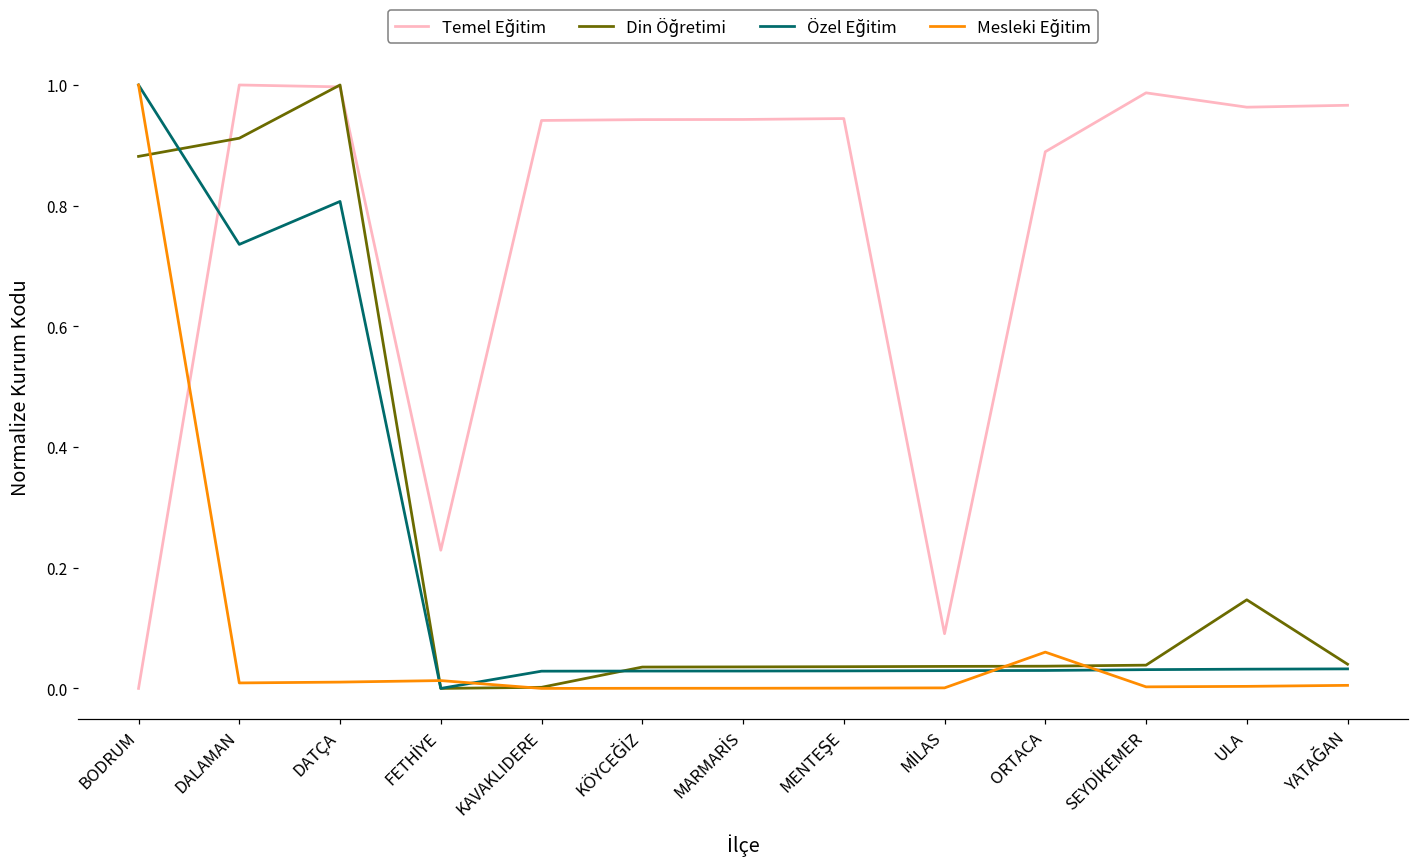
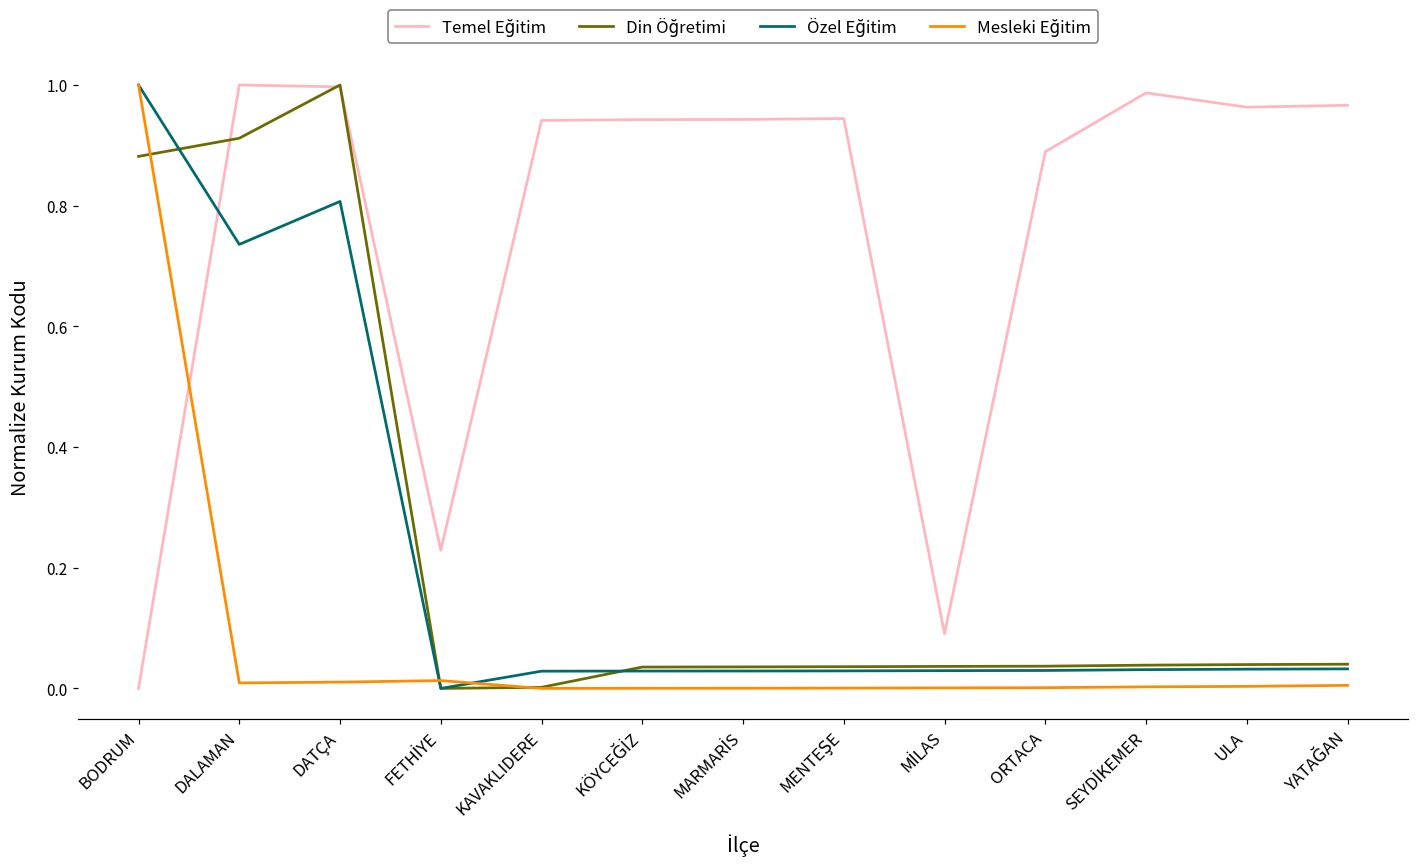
  {
    "Temel Eğitim": {
      "BODRUM": 0.00,
      "DALAMAN": 1.00,
      "FETHİYE": 0.23,
      "KAVAKLIDERE": 0.94,
      "KÖYCEĞİZ": 0.94,
      "MARMARİS": 0.94,
      "MENTEŞE": 0.94,
      "MİLAS": 0.09,
      "ORTACA": 0.89,
      "SEYDİKEMER": 0.99,
      "ULA": 0.96,
      "YATAĞAN": 0.97
    },
    "Din Öğretimi": {
      "BODRUM": 0.88,
      "DALAMAN": 0.91,
      "KÖYCEĞİZ": 0.04,
      "MARMARİS": 0.04,
      "MENTEŞE": 0.04,
      "MİLAS": 0.04,
      "ORTACA": 0.04,
      "SEYDİKEMER": 0.04,
-     "ULA": 0.15,
+     "ULA": 0.04,
      "YATAĞAN": 0.04
    },
    "Özel Eğitim": {
      "DALAMAN": 0.74,
      "DATÇA": 0.81,
      "KAVAKLIDERE": 0.03,
      "KÖYCEĞİZ": 0.03,
      "MARMARİS": 0.03,
      "MENTEŞE": 0.03,
      "MİLAS": 0.03,
      "ORTACA": 0.03,
      "SEYDİKEMER": 0.03,
      "ULA": 0.03,
      "YATAĞAN": 0.03
    },
    "Mesleki Eğitim": {
      "DALAMAN": 0.01,
      "DATÇA": 0.01,
      "FETHİYE": 0.01,
      "KÖYCEĞİZ": 0.00,
      "MARMARİS": 0.00,
      "MENTEŞE": 0.00,
      "MİLAS": 0.00,
-     "ORTACA": 0.06,
+     "ORTACA": 0.00,
      "SEYDİKEMER": 0.00,
      "ULA": 0.00,
      "YATAĞAN": 0.01
    }
  }
